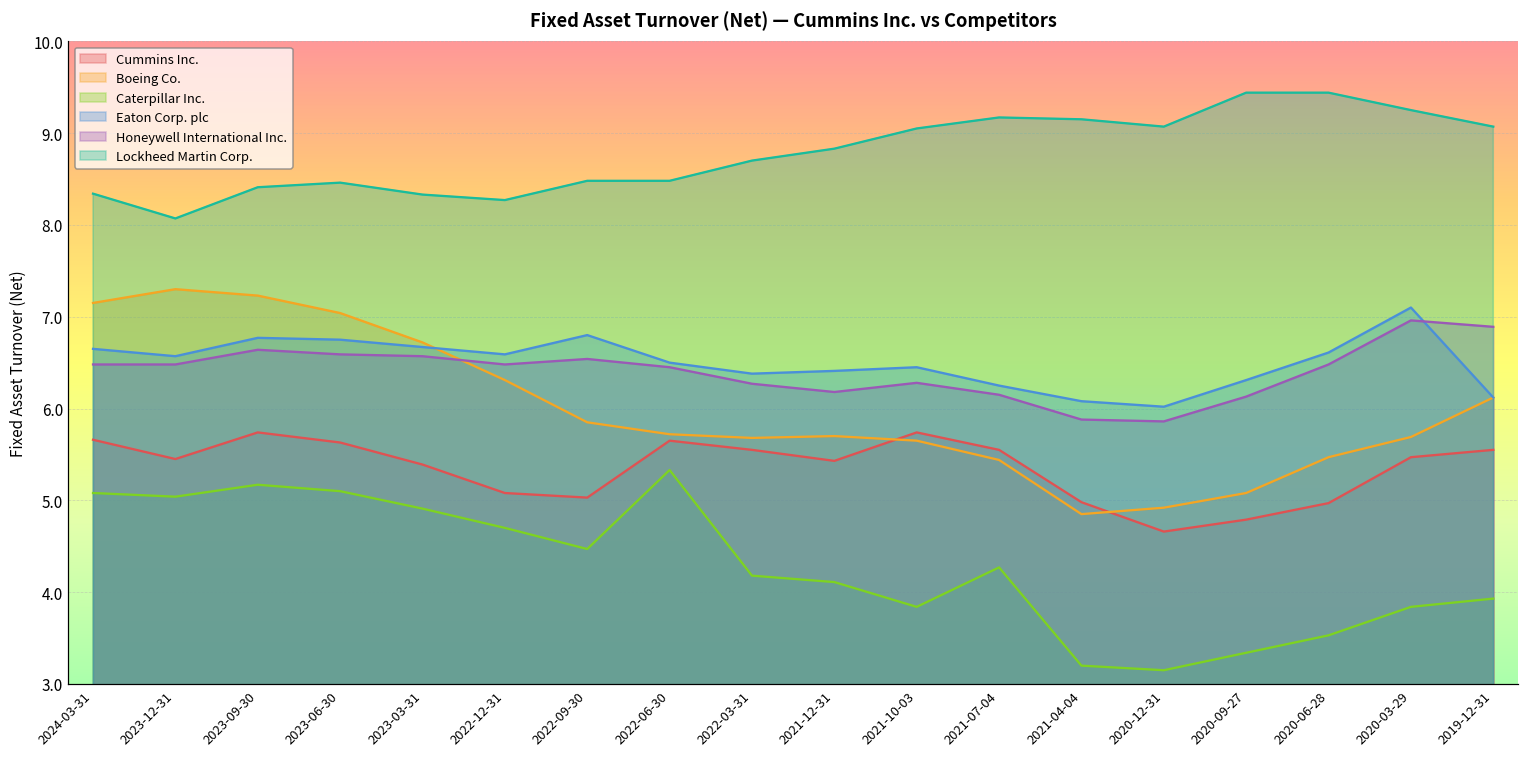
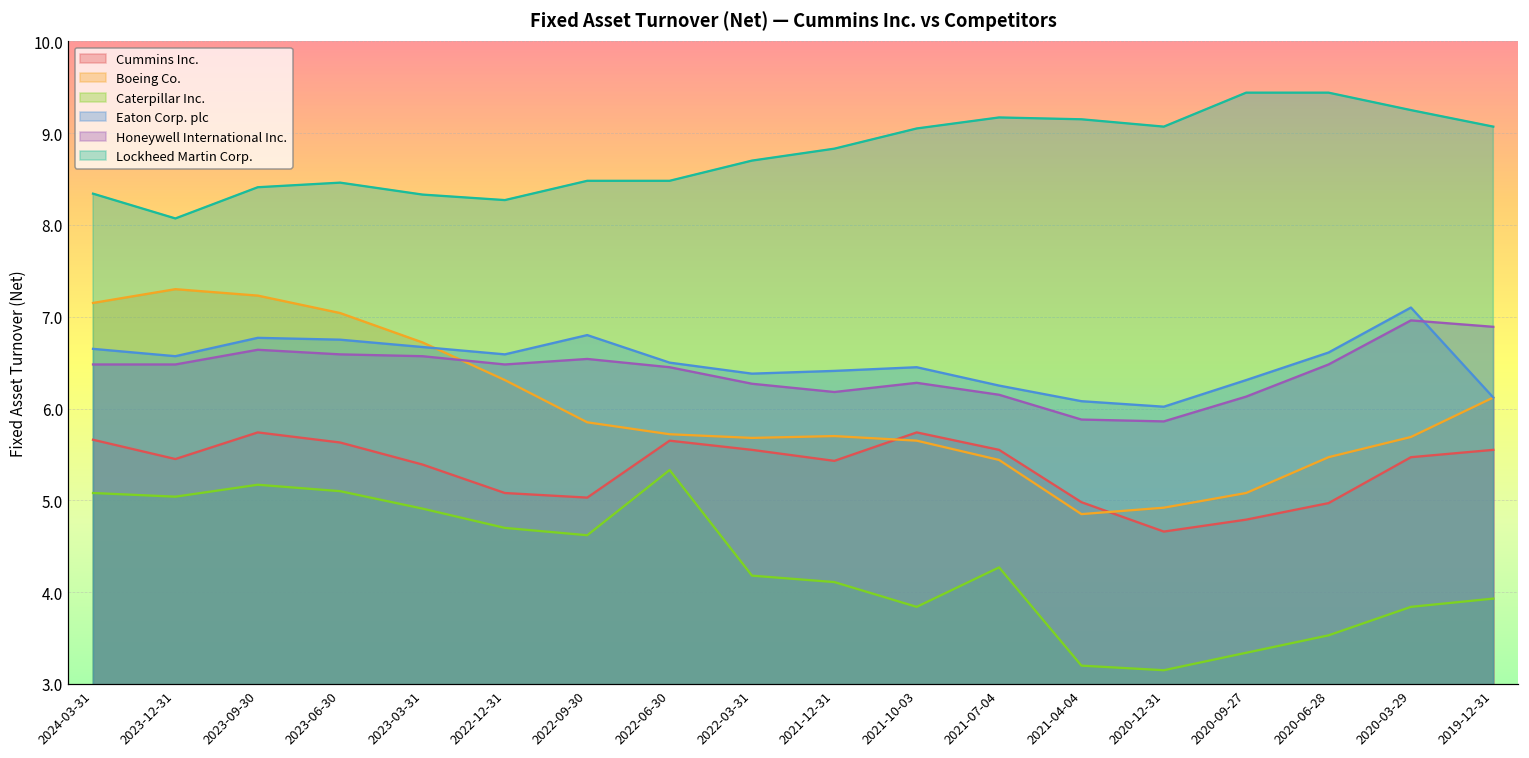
  {
    "Caterpillar Inc.": {
      "2024-03-31": 5.1,
      "2023-12-31": 5.0,
      "2023-09-30": 5.2,
      "2023-06-30": 5.1,
      "2023-03-31": 4.9,
      "2022-12-31": 4.7,
-     "2022-09-30": 4.5,
+     "2022-09-30": 4.6,
      "2022-06-30": 5.3,
      "2022-03-31": 4.2,
      "2021-12-31": 4.1,
      "2021-10-03": 3.8,
      "2021-07-04": 4.3,
      "2021-04-04": 3.2,
      "2020-12-31": 3.2,
      "2020-09-27": 3.3,
      "2020-06-28": 3.5,
      "2020-03-29": 3.8,
      "2019-12-31": 3.9
    }
  }
